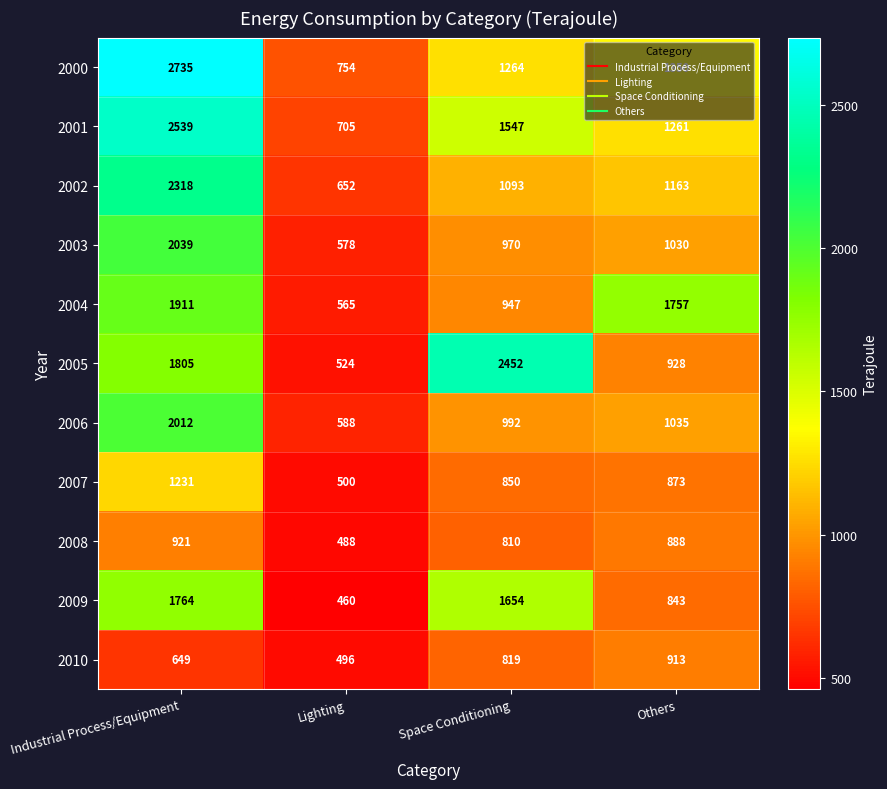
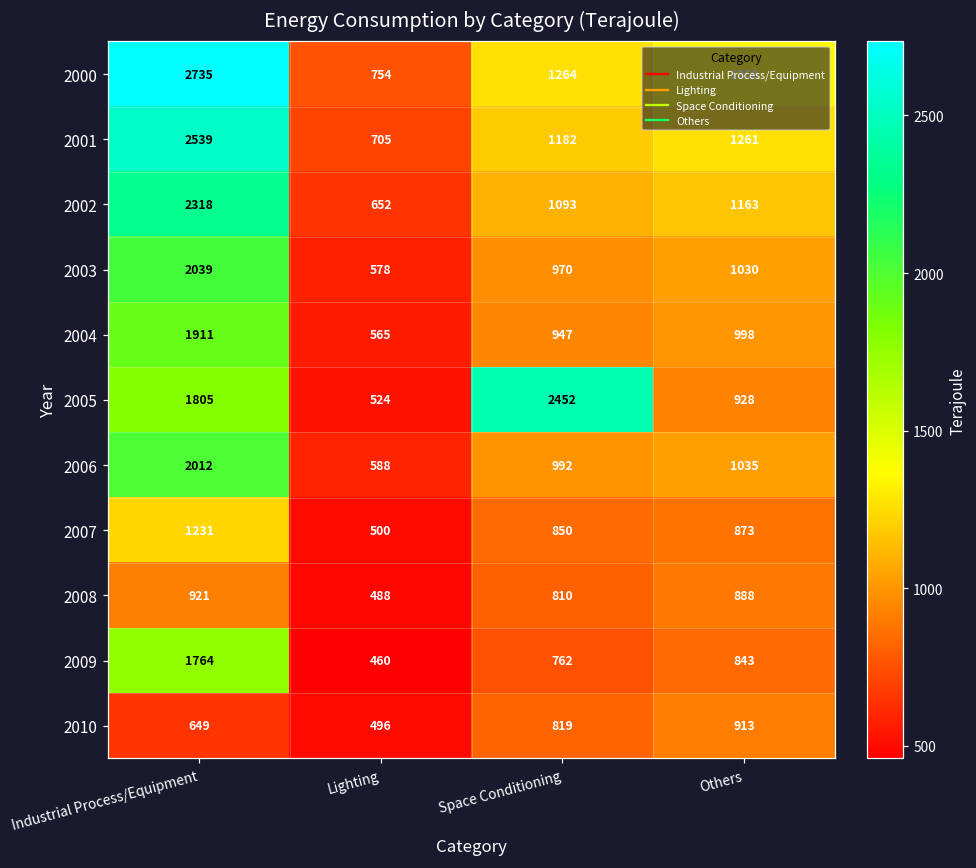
  {
    "2000": {
      "Industrial Process/Equipment": 2735,
      "Lighting": 754,
      "Space Conditioning": 1264
    },
    "2001": {
      "Industrial Process/Equipment": 2539,
      "Lighting": 705,
-     "Space Conditioning": 1547
+     "Space Conditioning": 1182
    },
    "2002": {
      "Industrial Process/Equipment": 2318,
      "Lighting": 652,
      "Space Conditioning": 1093,
      "Others": 1163
    },
    "2003": {
      "Industrial Process/Equipment": 2039,
      "Lighting": 578,
      "Space Conditioning": 970,
      "Others": 1030
    },
    "2004": {
      "Industrial Process/Equipment": 1911,
      "Lighting": 565,
      "Space Conditioning": 947,
-     "Others": 1757
+     "Others": 998
    },
    "2005": {
      "Industrial Process/Equipment": 1805,
      "Lighting": 524,
      "Space Conditioning": 2452,
      "Others": 928
    },
    "2006": {
      "Industrial Process/Equipment": 2012,
      "Lighting": 588,
      "Space Conditioning": 992,
      "Others": 1035
    },
    "2007": {
      "Industrial Process/Equipment": 1231,
      "Lighting": 500,
      "Space Conditioning": 850,
      "Others": 873
    },
    "2008": {
      "Industrial Process/Equipment": 921,
      "Lighting": 488,
      "Space Conditioning": 810,
      "Others": 888
    },
    "2009": {
      "Industrial Process/Equipment": 1764,
      "Lighting": 460,
-     "Space Conditioning": 1654,
+     "Space Conditioning": 762,
      "Others": 843
    },
    "2010": {
      "Industrial Process/Equipment": 649,
      "Lighting": 496,
      "Space Conditioning": 819,
      "Others": 913
    }
  }
